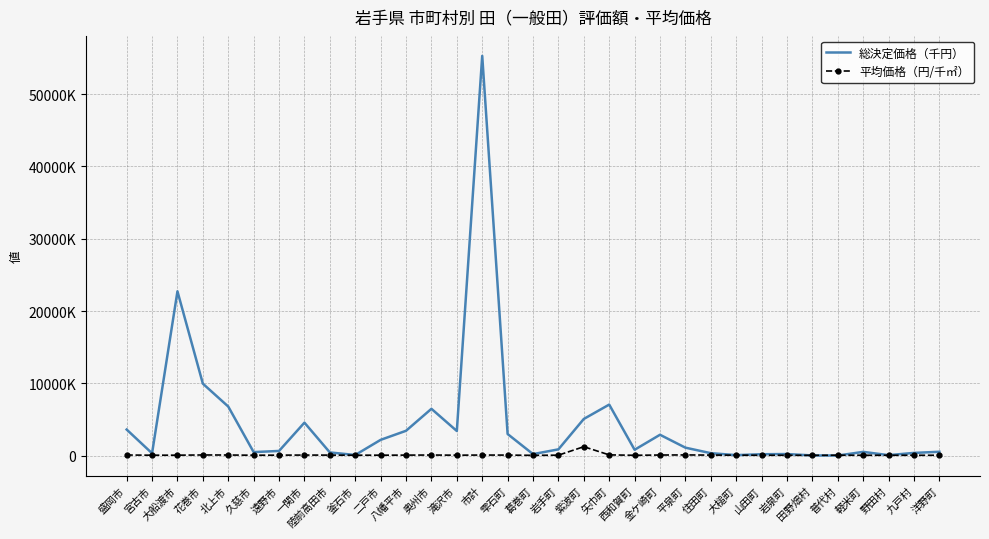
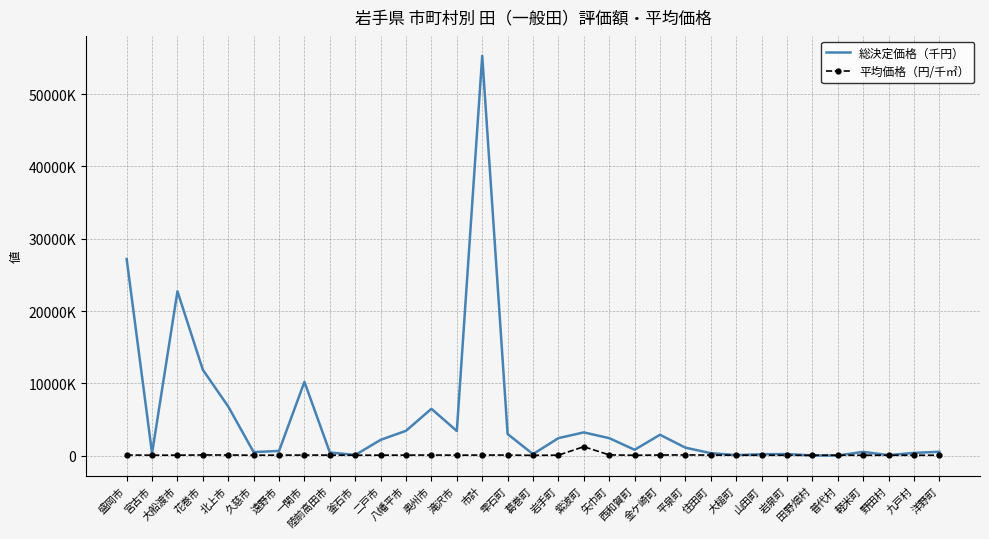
  {
    "総決定価格（千円）": {
-     "盛岡市": 4000000,
+     "盛岡市": 27000000,
      "大船渡市": 23000000,
-     "花巻市": 10000000,
+     "花巻市": 12000000,
      "北上市": 7000000,
      "久慈市": 0,
      "遠野市": 1000000,
-     "一関市": 5000000,
+     "一関市": 10000000,
      "陸前高田市": 0,
      "二戸市": 2000000,
      "八幡平市": 3000000,
      "奥州市": 6000000,
      "滝沢市": 3000000,
      "市計": 55000000,
      "雫石町": 3000000,
-     "岩手町": 1000000,
-     "紫波町": 5000000,
-     "矢巾町": 7000000,
+     "岩手町": 2000000,
+     "紫波町": 3000000,
+     "矢巾町": 2000000,
      "西和賀町": 1000000,
      "金ケ崎町": 3000000,
      "平泉町": 1000000,
      "軽米町": 1000000,
      "洋野町": 1000000
    },
    "平均価格（円/千㎡）": {
      "盛岡市": 0,
      "大船渡市": 0,
      "花巻市": 0,
      "北上市": 0,
      "久慈市": 0,
      "遠野市": 0,
      "一関市": 0,
      "陸前高田市": 0,
      "二戸市": 0,
      "八幡平市": 0,
      "奥州市": 0,
      "滝沢市": 0,
      "市計": 0,
      "雫石町": 0,
      "岩手町": 0,
      "紫波町": 1000000,
      "矢巾町": 0,
      "西和賀町": 0,
      "金ケ崎町": 0,
      "平泉町": 0,
      "軽米町": 0,
      "洋野町": 0
    }
  }
